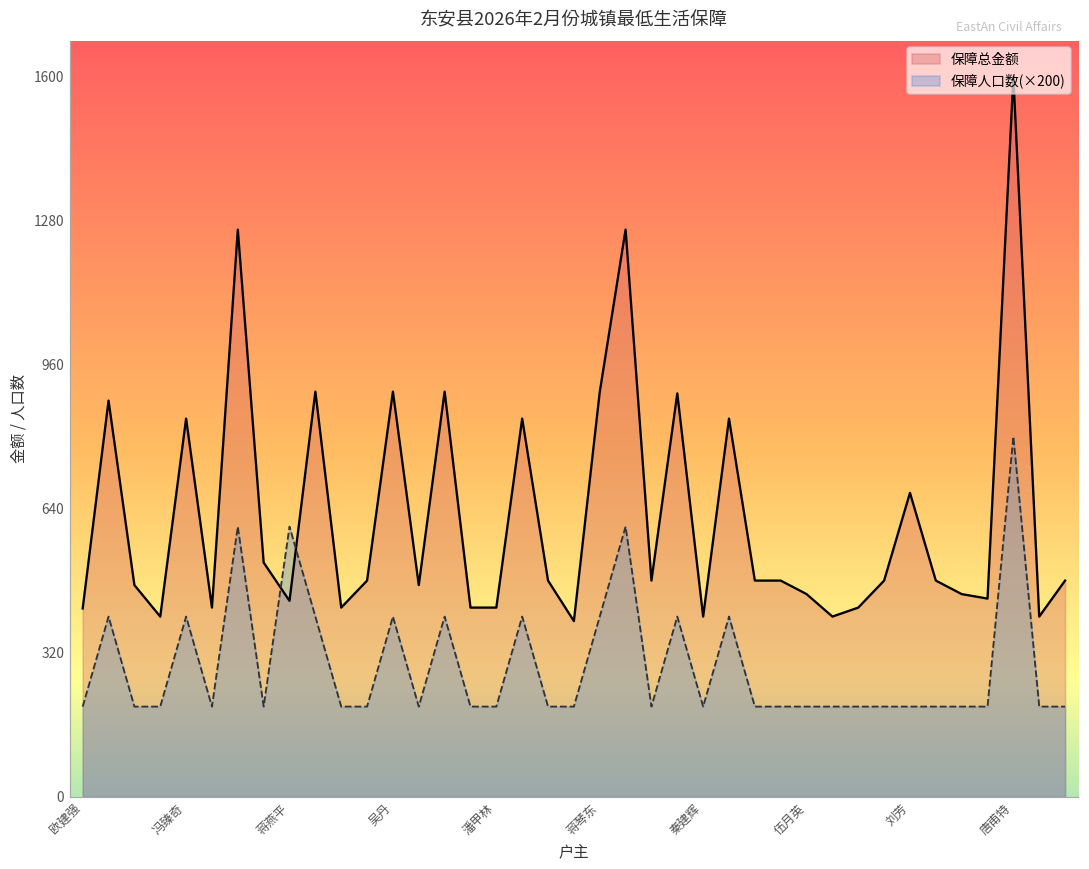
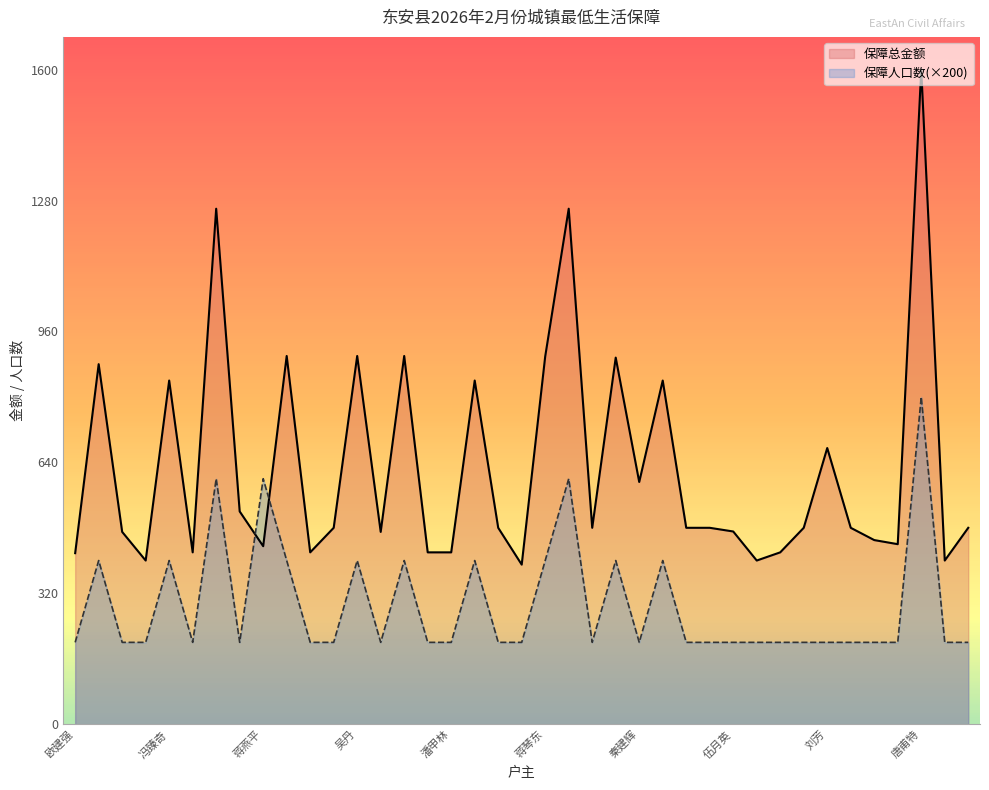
  {
    "保障总金额": {
      "欧建强": 420,
      "冯臻奇": 840,
      "蒋燕平": 440,
      "吴丹": 900,
      "潘甲林": 420,
      "蒋琴东": 900,
-     "秦建辉": 400,
-     "伍月英": 450,
+     "秦建辉": 590,
+     "伍月英": 470,
      "刘芳": 680
    },
    "保障人口数(×200)": {
      "欧建强": 200,
      "冯臻奇": 400,
      "蒋燕平": 600,
      "吴丹": 400,
      "潘甲林": 200,
      "蒋琴东": 400,
      "秦建辉": 200,
      "伍月英": 200,
      "刘芳": 200,
      "唐甫特": 800
    }
  }
